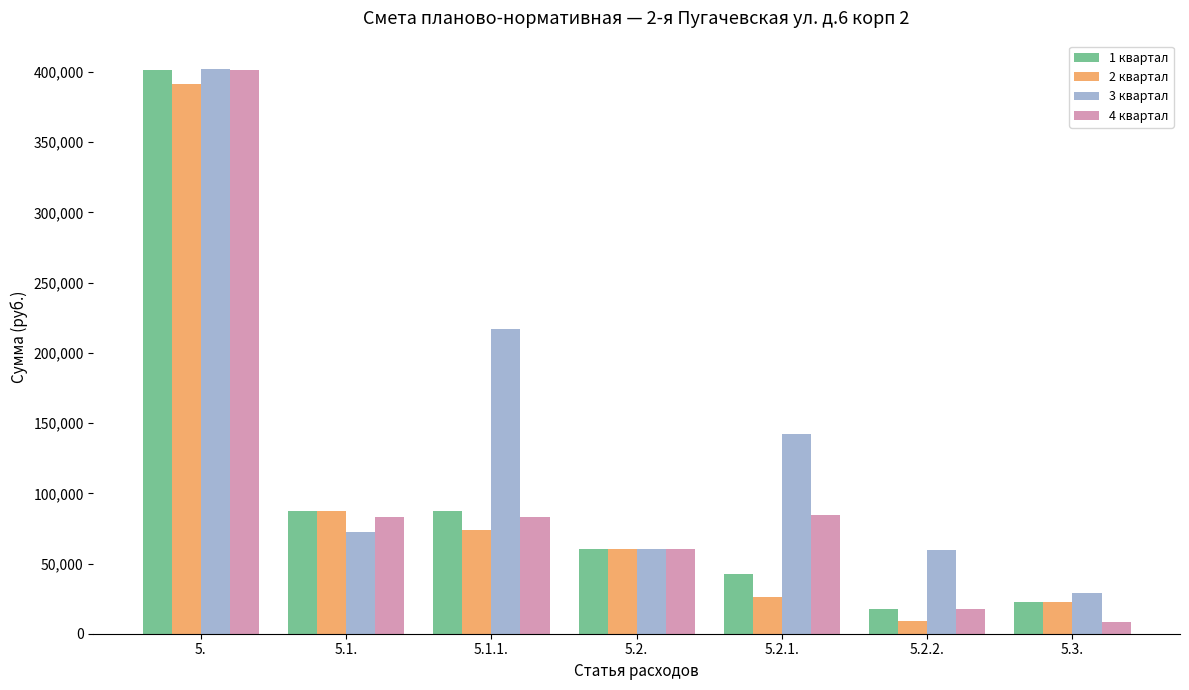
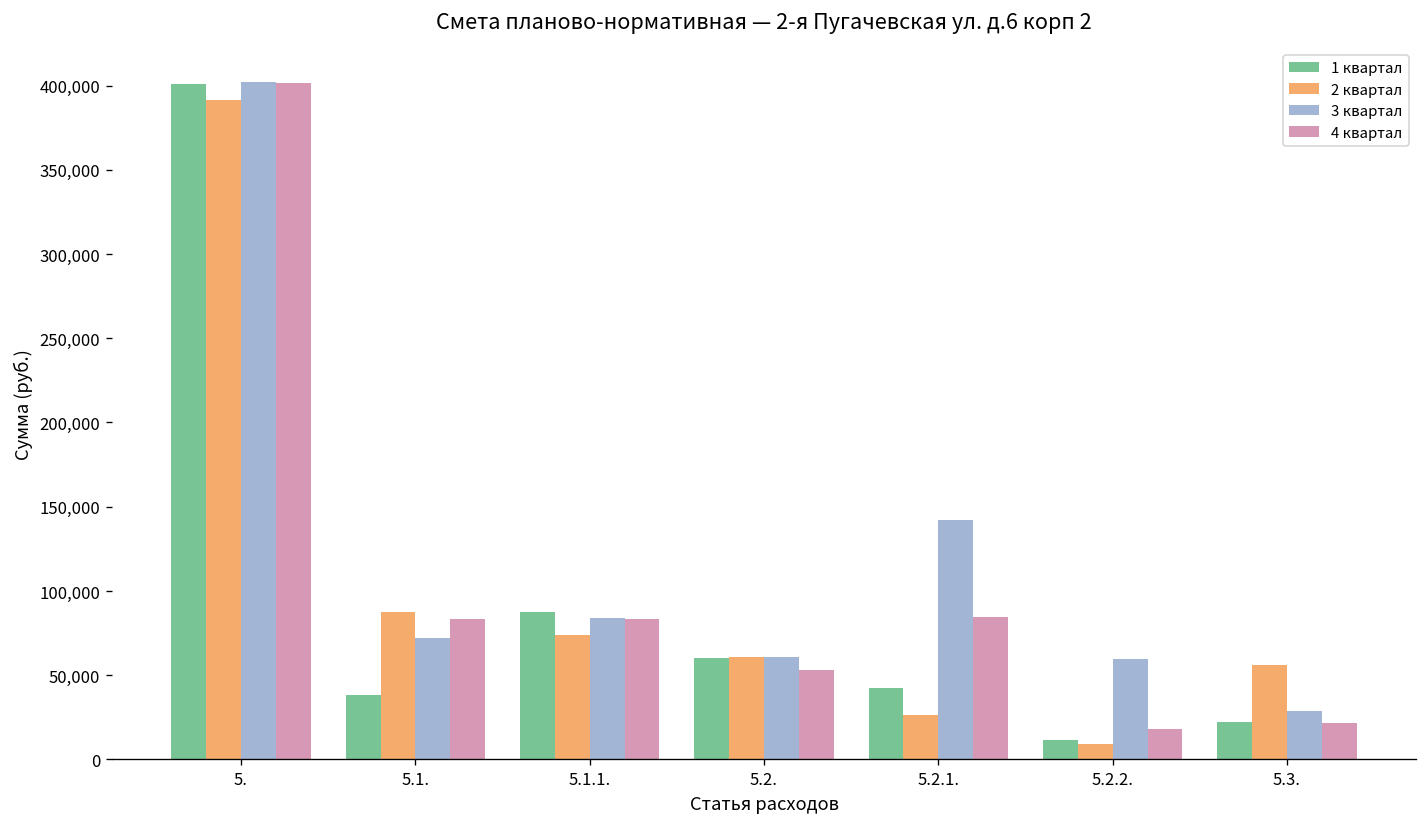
  {
    "1 квартал": {
      "5.": "401,000",
-     "5.1.": "87,000",
+     "5.1.": "39,000",
      "5.1.1.": "87,000",
      "5.2.": "60,000",
      "5.2.1.": "42,000",
-     "5.2.2.": "18,000",
+     "5.2.2.": "12,000",
      "5.3.": "22,000"
    },
    "2 квартал": {
      "5.": "392,000",
      "5.1.": "87,000",
      "5.1.1.": "74,000",
      "5.2.": "61,000",
      "5.2.1.": "26,000",
      "5.2.2.": "9,000",
-     "5.3.": "22,000"
+     "5.3.": "56,000"
    },
    "3 квартал": {
      "5.": "402,000",
      "5.1.": "72,000",
-     "5.1.1.": "217,000",
+     "5.1.1.": "84,000",
      "5.2.": "61,000",
      "5.2.1.": "142,000",
      "5.2.2.": "59,000",
      "5.3.": "29,000"
    },
    "4 квартал": {
      "5.": "401,000",
      "5.1.": "83,000",
      "5.1.1.": "83,000",
-     "5.2.": "60,000",
+     "5.2.": "53,000",
      "5.2.1.": "85,000",
      "5.2.2.": "18,000",
-     "5.3.": "8,000"
+     "5.3.": "22,000"
    }
  }
